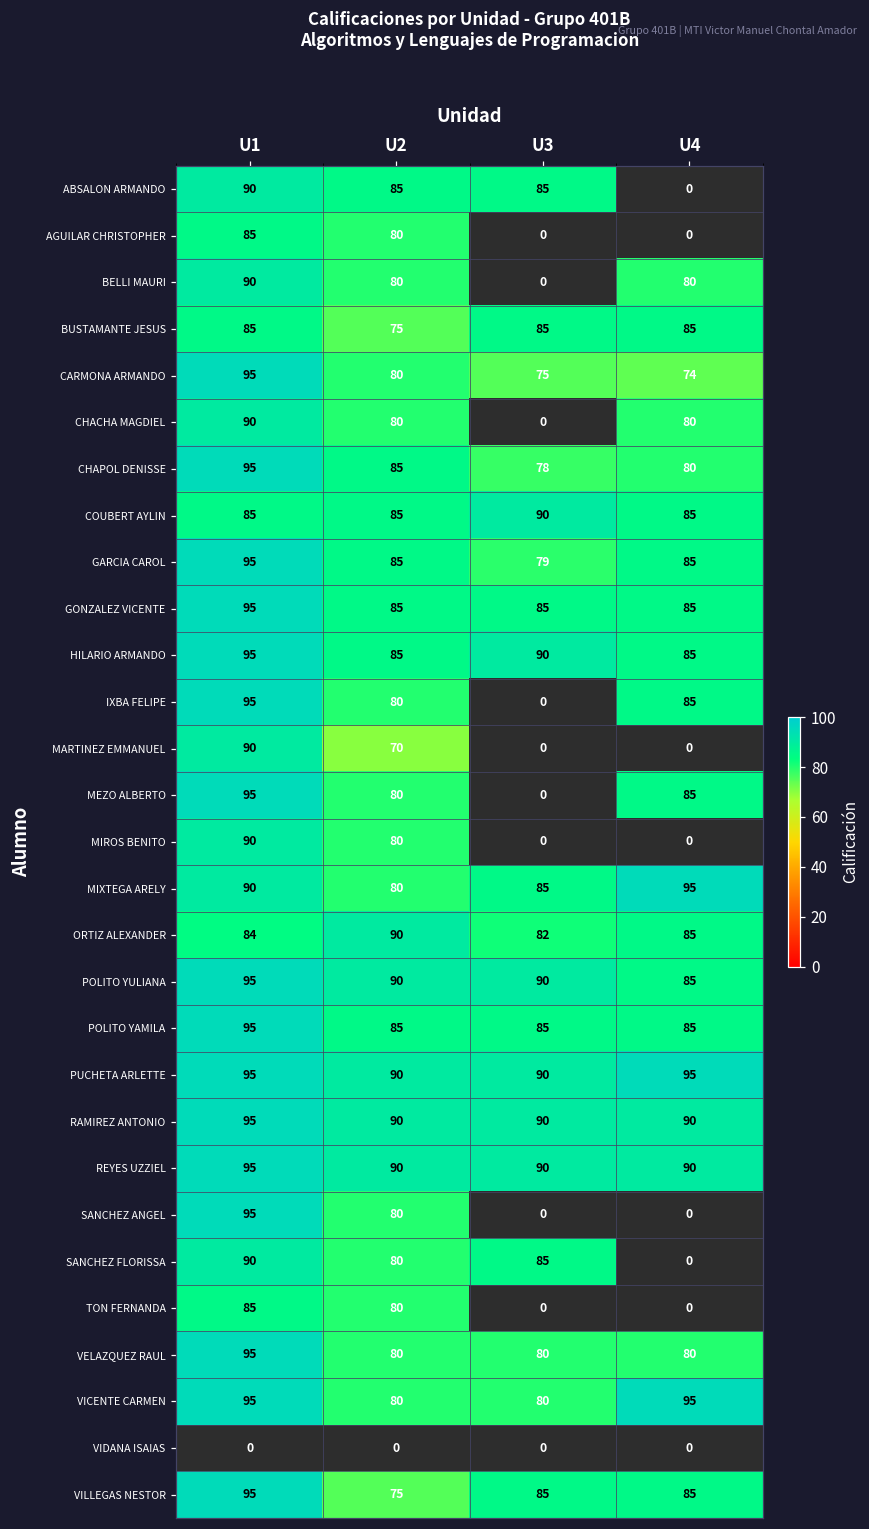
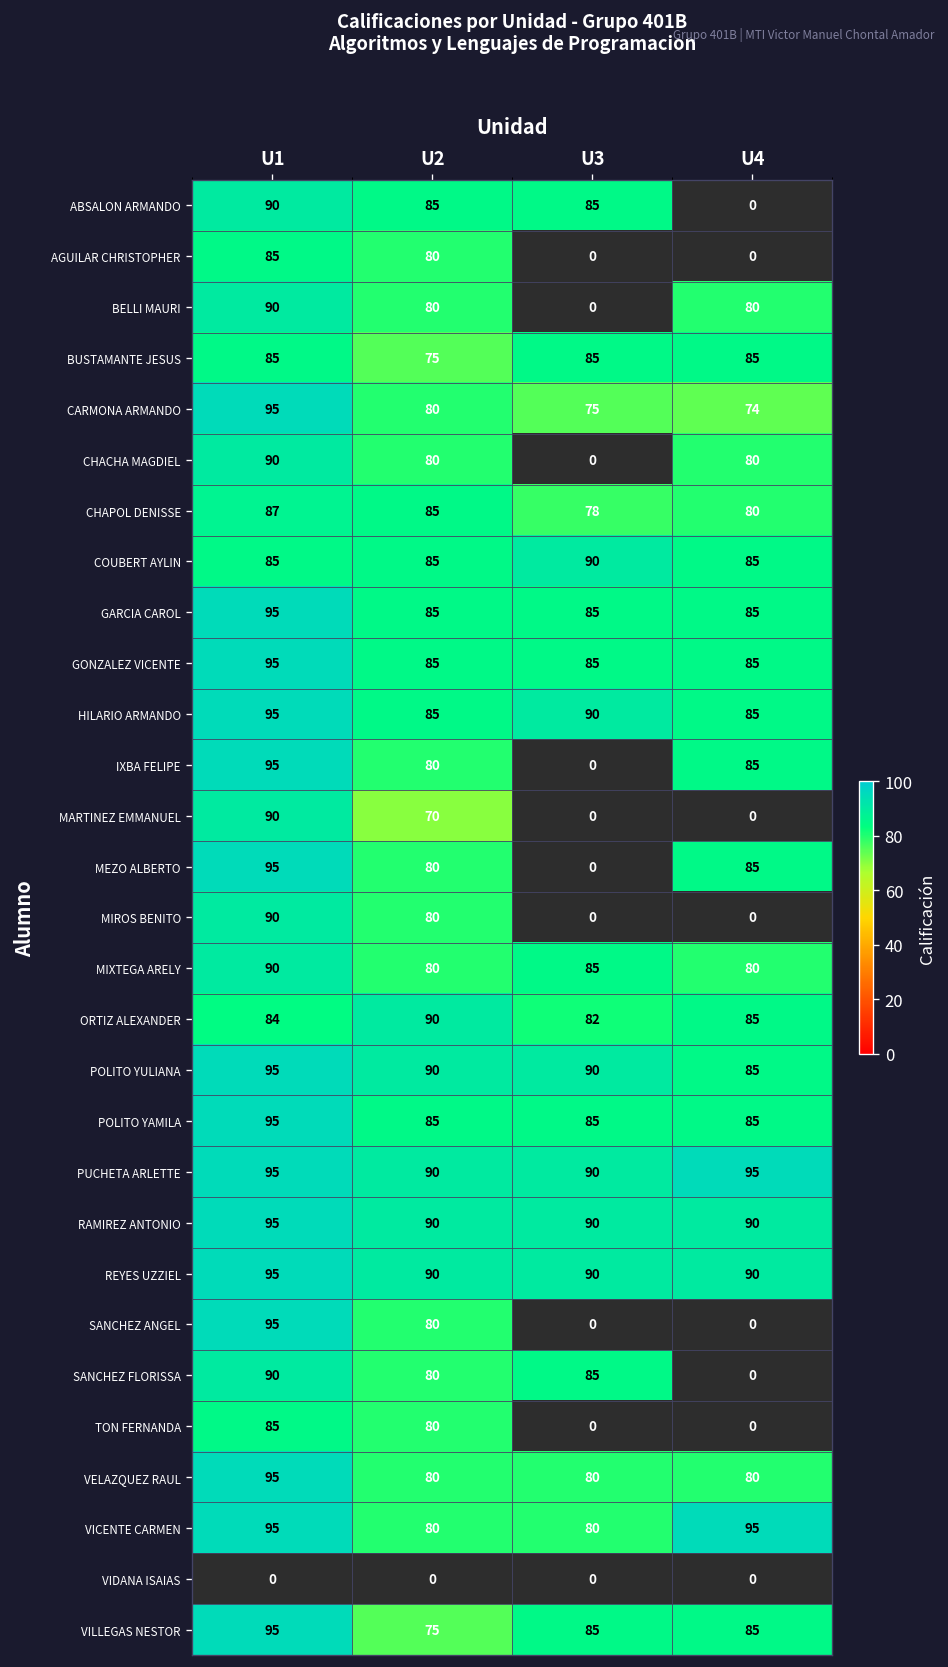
  {
    "ABSALON ARMANDO": {
      "U1": 90,
      "U2": 85,
      "U3": 85
    },
    "AGUILAR CHRISTOPHER": {
      "U1": 85,
      "U2": 80
    },
    "BELLI MAURI": {
      "U1": 90,
      "U2": 80,
      "U4": 80
    },
    "BUSTAMANTE JESUS": {
      "U1": 85,
      "U2": 75,
      "U3": 85,
      "U4": 85
    },
    "CARMONA ARMANDO": {
      "U1": 95,
      "U2": 80,
      "U3": 75,
      "U4": 74
    },
    "CHACHA MAGDIEL": {
      "U1": 90,
      "U2": 80,
      "U4": 80
    },
    "CHAPOL DENISSE": {
-     "U1": 95,
+     "U1": 87,
      "U2": 85,
      "U3": 78,
      "U4": 80
    },
    "COUBERT AYLIN": {
      "U1": 85,
      "U2": 85,
      "U3": 90,
      "U4": 85
    },
    "GARCIA CAROL": {
      "U1": 95,
      "U2": 85,
-     "U3": 79,
+     "U3": 85,
      "U4": 85
    },
    "GONZALEZ VICENTE": {
      "U1": 95,
      "U2": 85,
      "U3": 85,
      "U4": 85
    },
    "HILARIO ARMANDO": {
      "U1": 95,
      "U2": 85,
      "U3": 90,
      "U4": 85
    },
    "IXBA FELIPE": {
      "U1": 95,
      "U2": 80,
      "U4": 85
    },
    "MARTINEZ EMMANUEL": {
      "U1": 90,
      "U2": 70
    },
    "MEZO ALBERTO": {
      "U1": 95,
      "U2": 80,
      "U4": 85
    },
    "MIROS BENITO": {
      "U1": 90,
      "U2": 80
    },
    "MIXTEGA ARELY": {
      "U1": 90,
      "U2": 80,
      "U3": 85,
-     "U4": 95
+     "U4": 80
    },
    "ORTIZ ALEXANDER": {
      "U1": 84,
      "U2": 90,
      "U3": 82,
      "U4": 85
    },
    "POLITO YULIANA": {
      "U1": 95,
      "U2": 90,
      "U3": 90,
      "U4": 85
    },
    "POLITO YAMILA": {
      "U1": 95,
      "U2": 85,
      "U3": 85,
      "U4": 85
    },
    "PUCHETA ARLETTE": {
      "U1": 95,
      "U2": 90,
      "U3": 90,
      "U4": 95
    },
    "RAMIREZ ANTONIO": {
      "U1": 95,
      "U2": 90,
      "U3": 90,
      "U4": 90
    },
    "REYES UZZIEL": {
      "U1": 95,
      "U2": 90,
      "U3": 90,
      "U4": 90
    },
    "SANCHEZ ANGEL": {
      "U1": 95,
      "U2": 80
    },
    "SANCHEZ FLORISSA": {
      "U1": 90,
      "U2": 80,
      "U3": 85
    },
    "TON FERNANDA": {
      "U1": 85,
      "U2": 80
    },
    "VELAZQUEZ RAUL": {
      "U1": 95,
      "U2": 80,
      "U3": 80,
      "U4": 80
    },
    "VICENTE CARMEN": {
      "U1": 95,
      "U2": 80,
      "U3": 80,
      "U4": 95
    },
    "VILLEGAS NESTOR": {
      "U1": 95,
      "U2": 75,
      "U3": 85,
      "U4": 85
    }
  }
